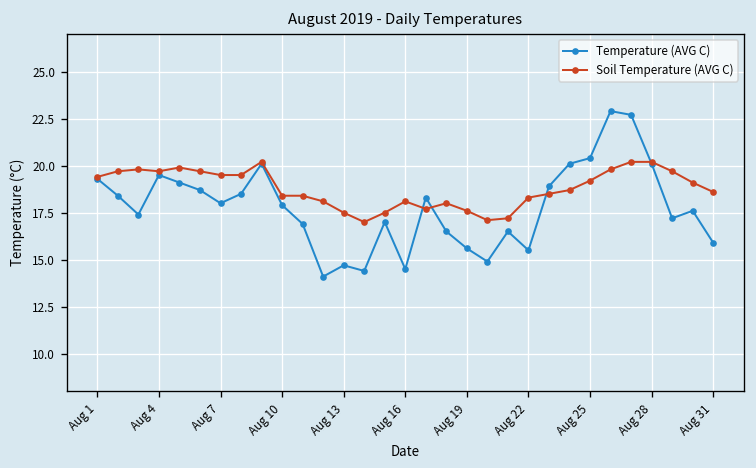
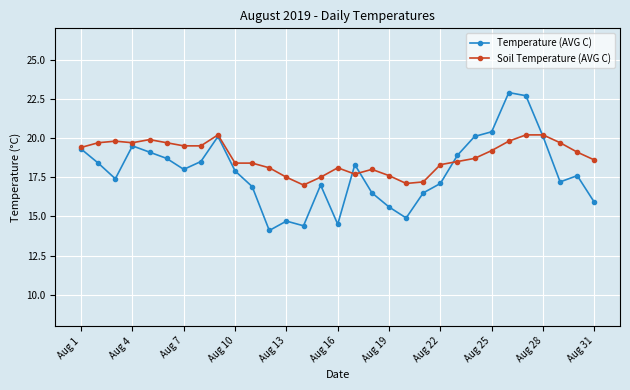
  {
    "Temperature (AVG C)": {
      "Aug 4": 19.5,
      "Aug 7": 18.0,
      "Aug 10": 17.9,
      "Aug 13": 14.7,
      "Aug 16": 14.5,
      "Aug 19": 15.6,
-     "Aug 22": 15.5,
+     "Aug 22": 17.1,
      "Aug 25": 20.4,
      "Aug 31": 15.9
    },
    "Soil Temperature (AVG C)": {
      "Aug 4": 19.7,
      "Aug 7": 19.5,
      "Aug 10": 18.4,
      "Aug 13": 17.5,
      "Aug 16": 18.1,
      "Aug 19": 17.6,
      "Aug 22": 18.3,
      "Aug 25": 19.2,
      "Aug 31": 18.6
    }
  }
